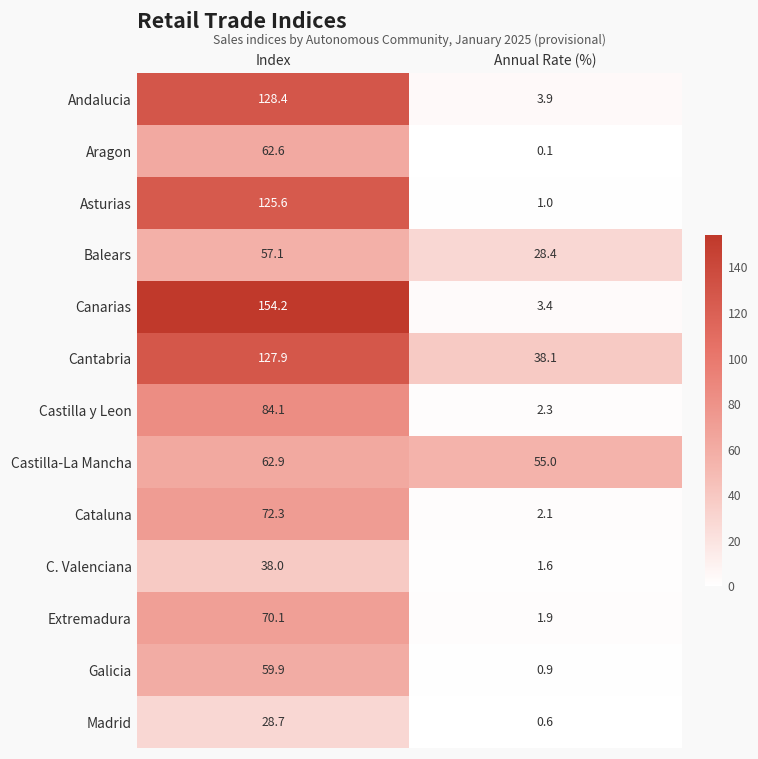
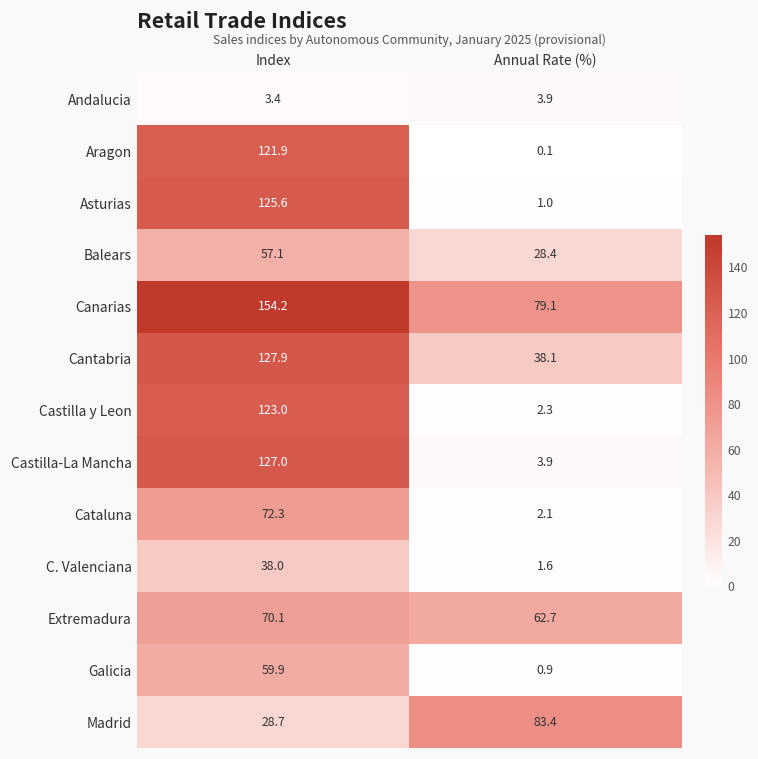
  {
    "Andalucia": {
-     "Index": 128.4,
+     "Index": 3.4,
      "Annual Rate (%)": 3.9
    },
    "Aragon": {
-     "Index": 62.6,
+     "Index": 121.9,
      "Annual Rate (%)": 0.1
    },
    "Asturias": {
      "Index": 125.6,
      "Annual Rate (%)": 1.0
    },
    "Balears": {
      "Index": 57.1,
      "Annual Rate (%)": 28.4
    },
    "Canarias": {
      "Index": 154.2,
-     "Annual Rate (%)": 3.4
+     "Annual Rate (%)": 79.1
    },
    "Cantabria": {
      "Index": 127.9,
      "Annual Rate (%)": 38.1
    },
    "Castilla y Leon": {
-     "Index": 84.1,
+     "Index": 123.0,
      "Annual Rate (%)": 2.3
    },
    "Castilla-La Mancha": {
-     "Index": 62.9,
-     "Annual Rate (%)": 55.0
+     "Index": 127.0,
+     "Annual Rate (%)": 3.9
    },
    "Cataluna": {
      "Index": 72.3,
      "Annual Rate (%)": 2.1
    },
    "C. Valenciana": {
      "Index": 38.0,
      "Annual Rate (%)": 1.6
    },
    "Extremadura": {
      "Index": 70.1,
-     "Annual Rate (%)": 1.9
+     "Annual Rate (%)": 62.7
    },
    "Galicia": {
      "Index": 59.9,
      "Annual Rate (%)": 0.9
    },
    "Madrid": {
      "Index": 28.7,
-     "Annual Rate (%)": 0.6
+     "Annual Rate (%)": 83.4
    }
  }
